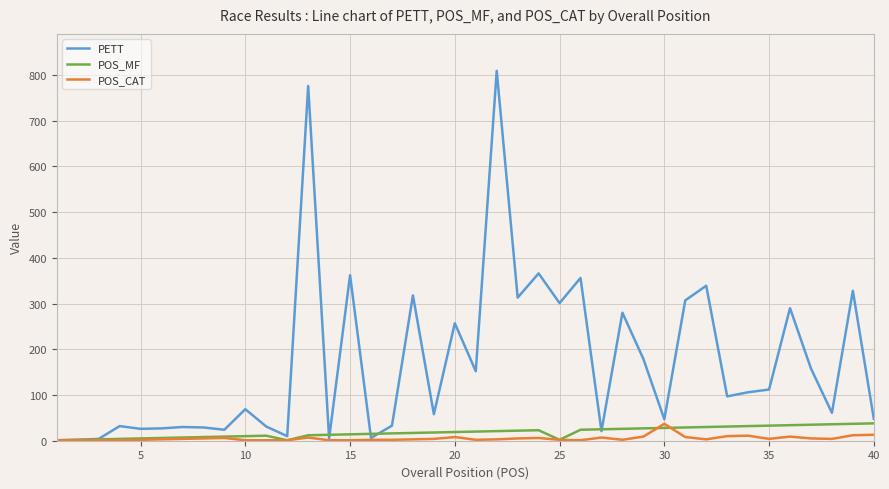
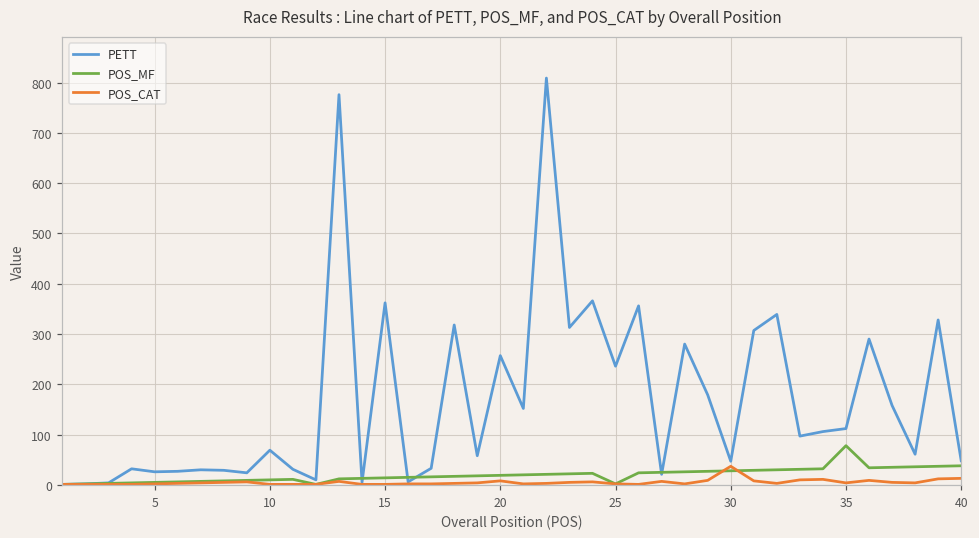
  {
    "PETT": {
      "5": 30,
      "10": 70,
      "15": 360,
      "20": 260,
-     "25": 300,
+     "25": 240,
      "30": 50,
      "35": 110,
      "40": 50
    },
    "POS_MF": {
      "10": 10,
      "15": 10,
      "20": 20,
      "30": 30,
-     "35": 30,
+     "35": 80,
      "40": 40
    },
    "POS_CAT": {
      "10": 0,
      "15": 0,
      "20": 10,
      "30": 40,
      "35": 0,
      "40": 10
    }
  }
